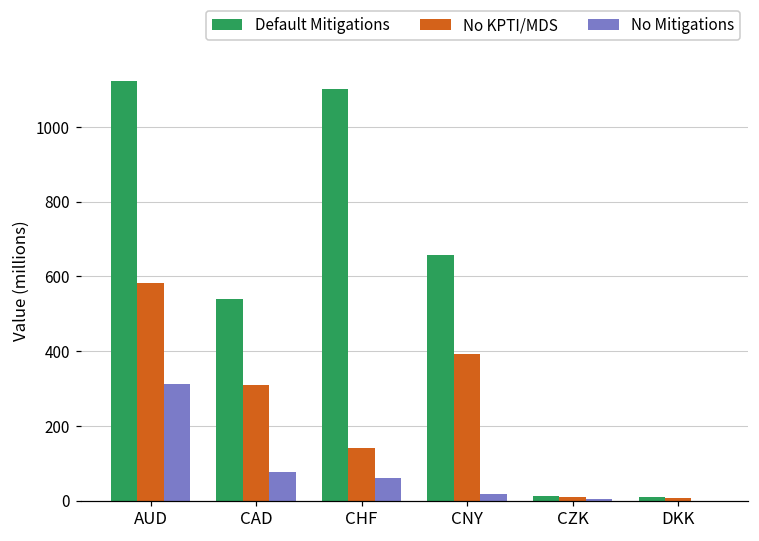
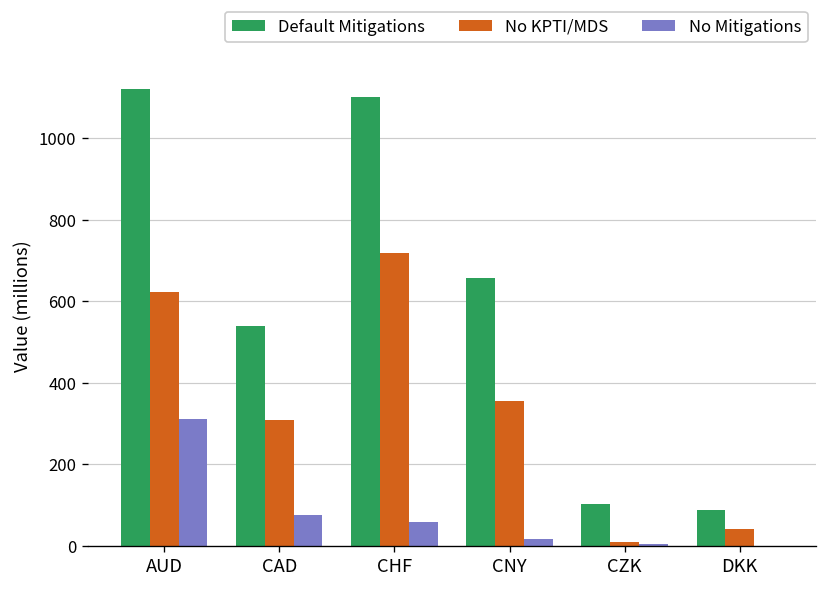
  {
    "Default Mitigations": {
      "AUD": 1120,
      "CAD": 540,
      "CHF": 1100,
      "CNY": 660,
-     "CZK": 10,
-     "DKK": 10
+     "CZK": 100,
+     "DKK": 90
    },
    "No KPTI/MDS": {
-     "AUD": 580,
+     "AUD": 620,
      "CAD": 310,
-     "CHF": 140,
-     "CNY": 390,
+     "CHF": 720,
+     "CNY": 360,
      "CZK": 10,
-     "DKK": 10
+     "DKK": 40
    },
    "No Mitigations": {
      "AUD": 310,
      "CAD": 80,
      "CHF": 60,
      "CNY": 20,
      "DKK": 0
    }
  }
